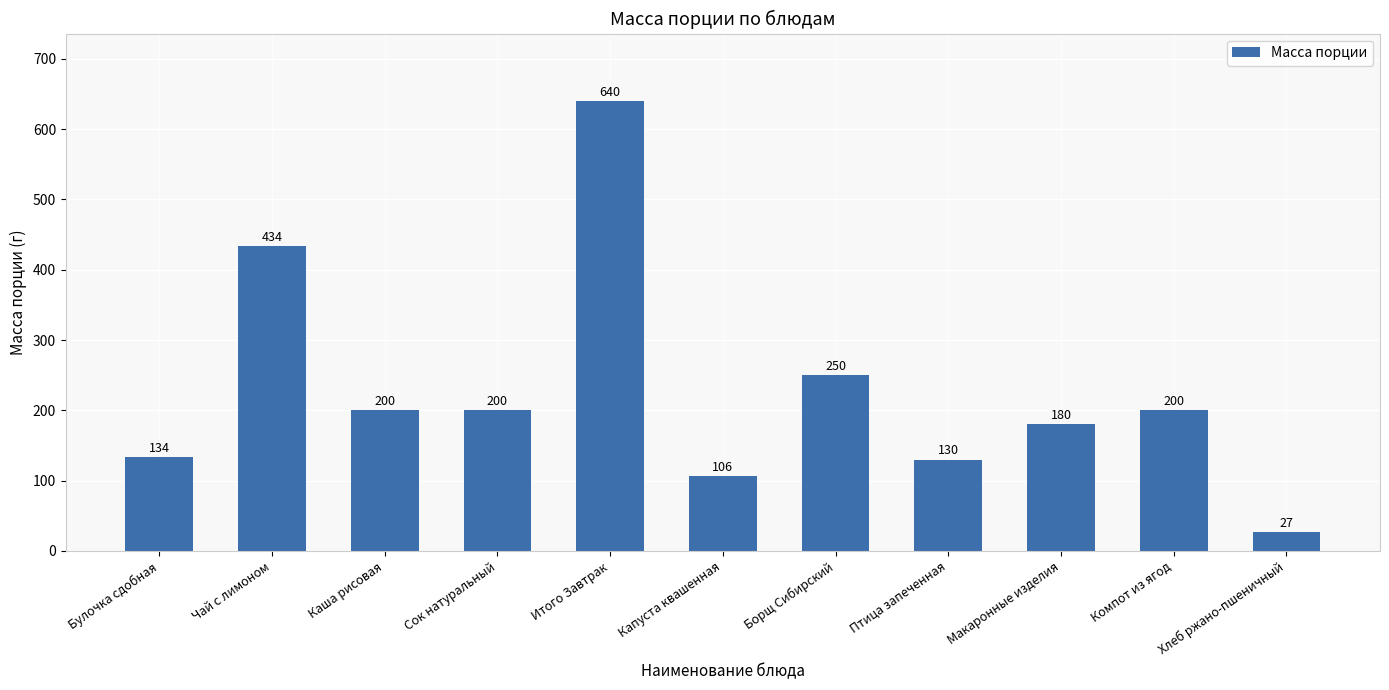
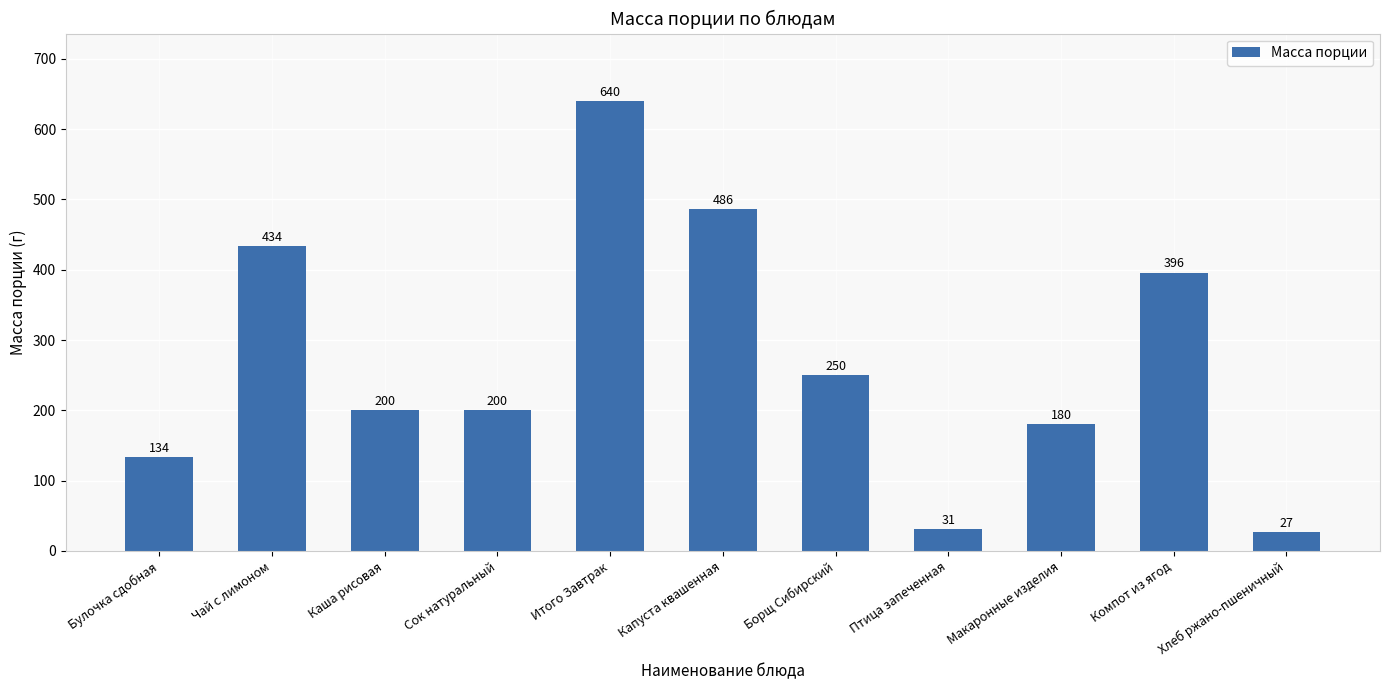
  {
    "Булочка сдобная": 134,
    "Чай с лимоном": 434,
    "Каша рисовая": 200,
    "Сок натуральный": 200,
    "Итого Завтрак": 640,
-   "Капуста квашенная": 106,
+   "Капуста квашенная": 486,
    "Борщ Сибирский": 250,
-   "Птица запеченная": 130,
+   "Птица запеченная": 31,
    "Макаронные изделия": 180,
-   "Компот из ягод": 200,
+   "Компот из ягод": 396,
    "Хлеб ржано-пшеничный": 27
  }
